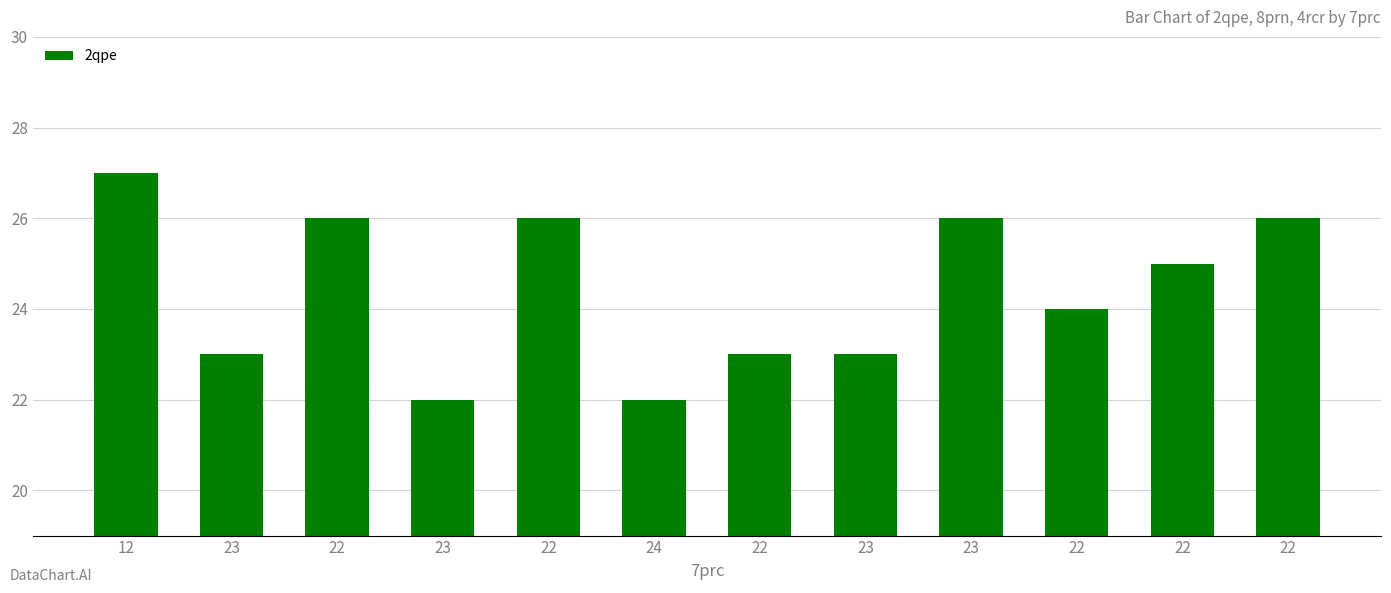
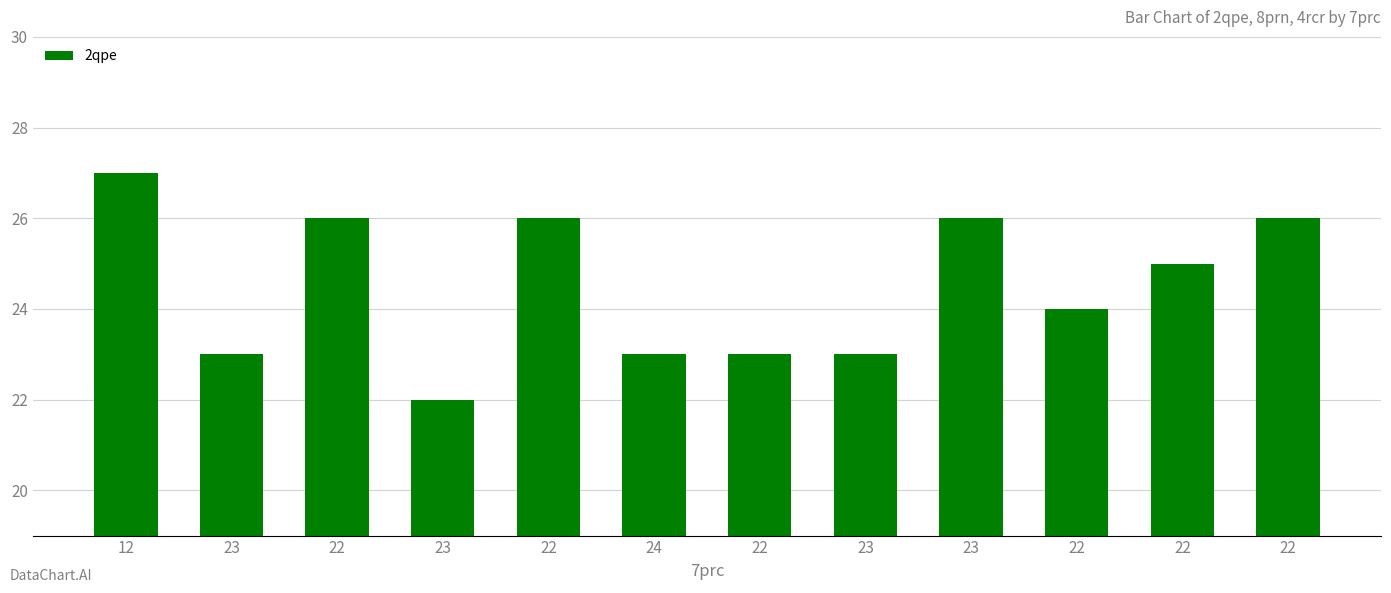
  {
    "12": 27,
-   "24": 22
+   "24": 23
  }
